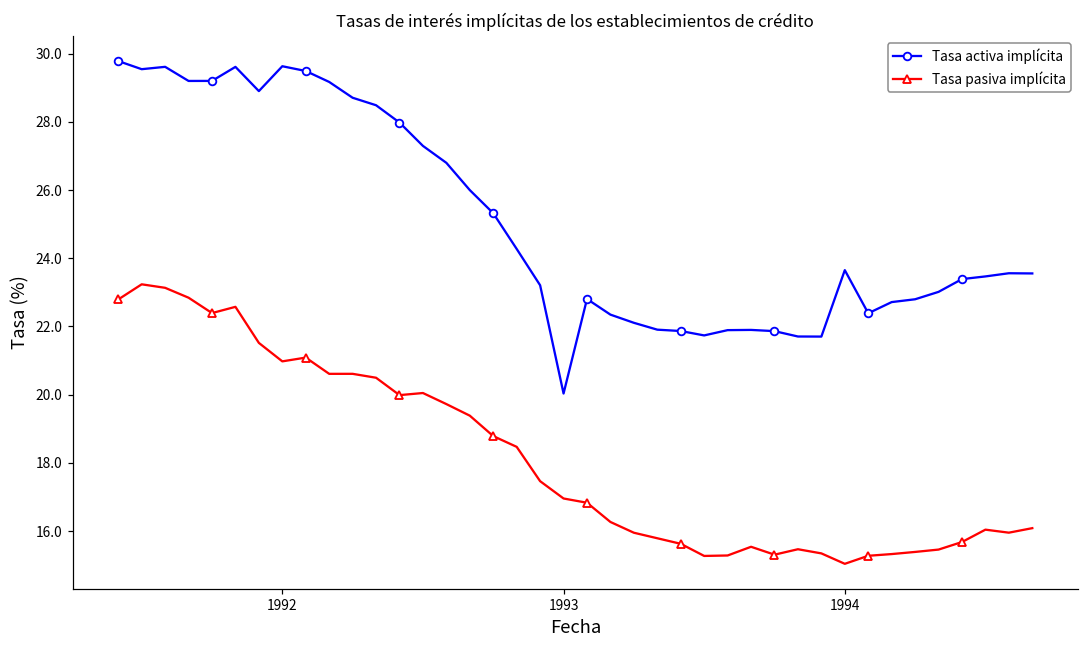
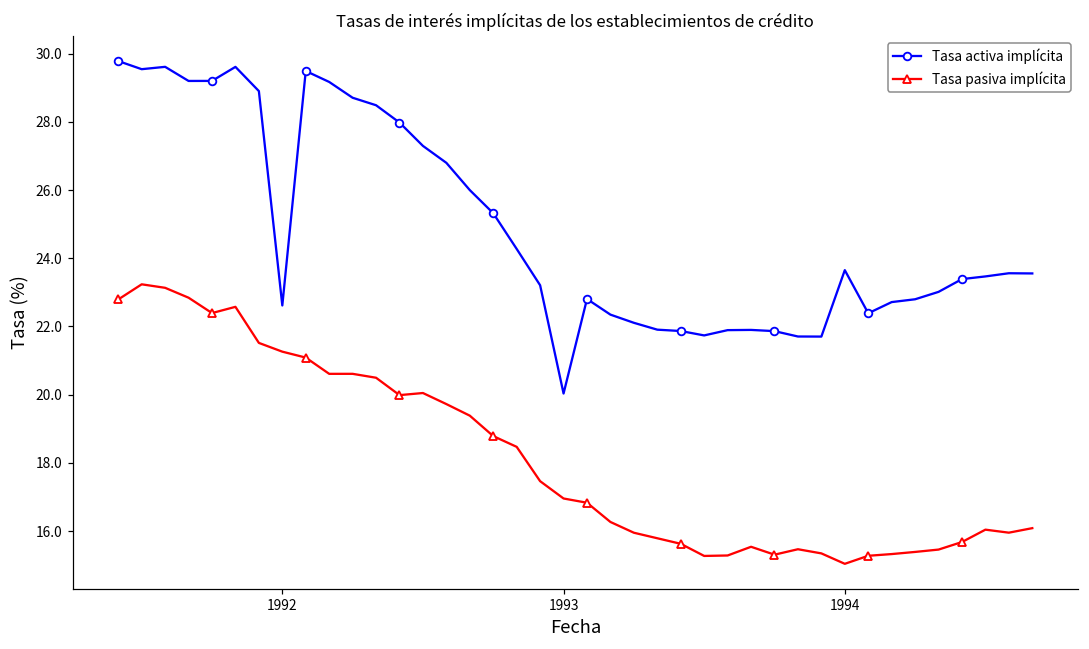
  {
    "Tasa activa implícita": {
-     "1992": 29.6,
+     "1992": 22.6,
      "1993": 20.0,
      "1994": 23.7
    },
    "Tasa pasiva implícita": {
-     "1992": 21.0,
+     "1992": 21.3,
      "1993": 17.0,
      "1994": 15.0
    }
  }
